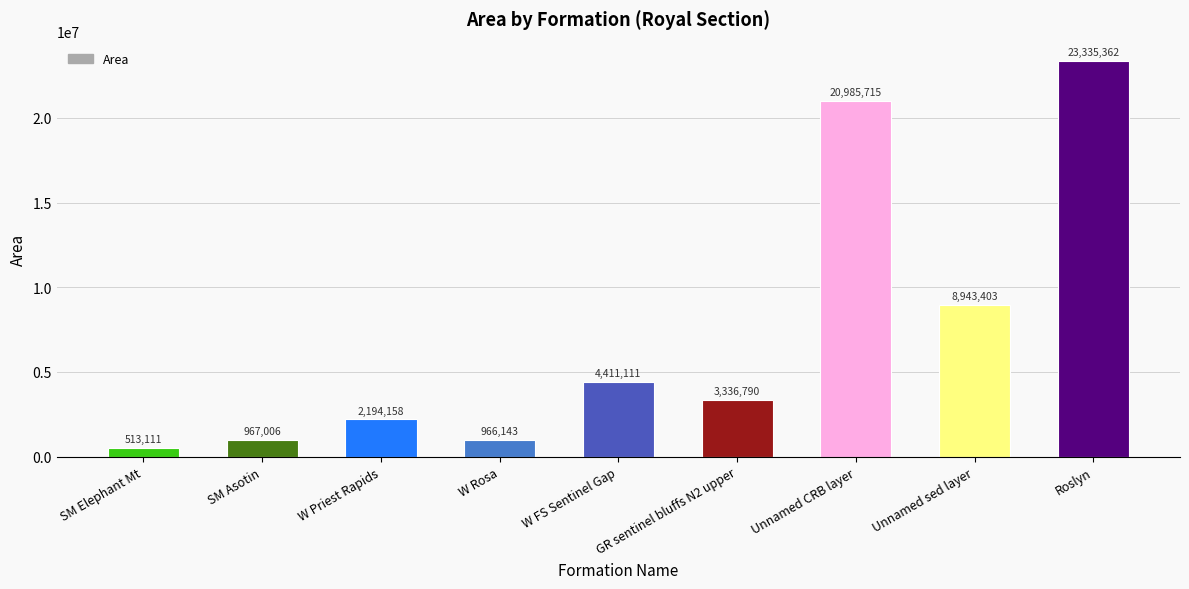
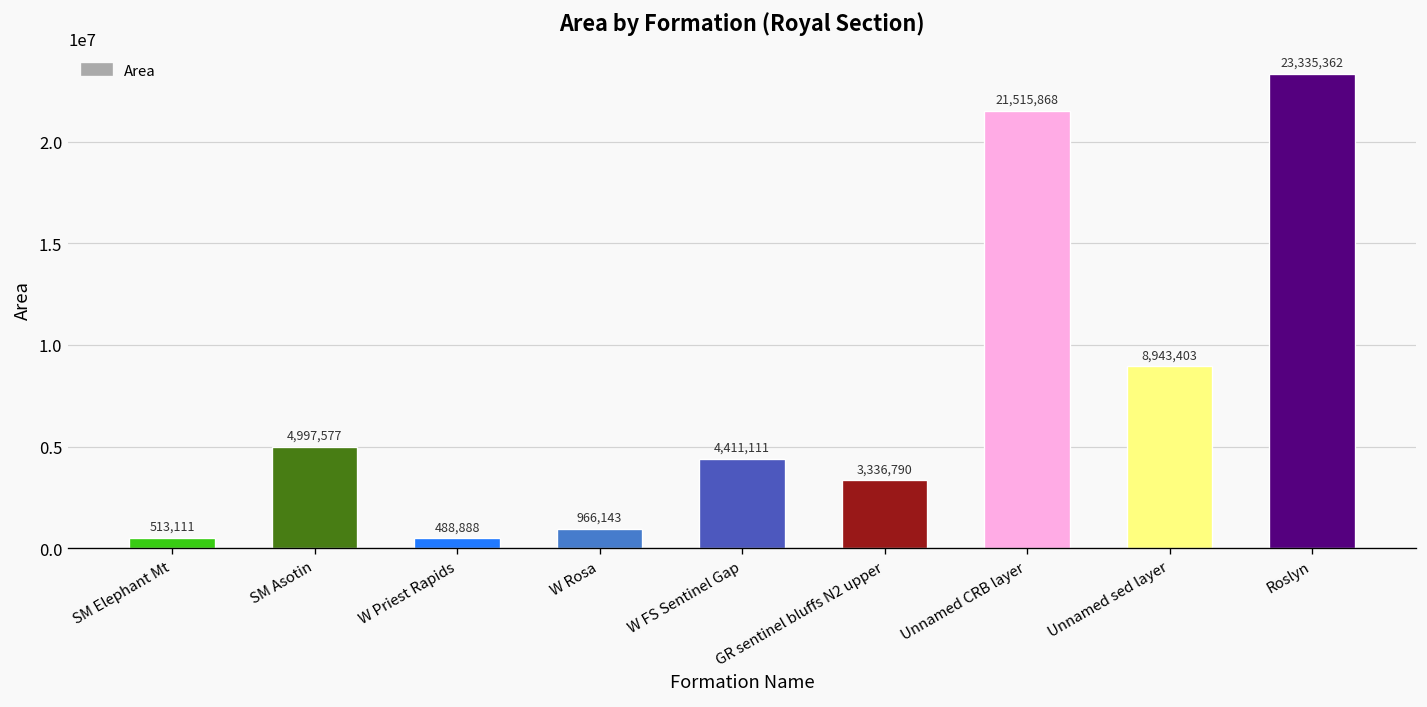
  {
    "SM Elephant Mt": "513,111",
-   "SM Asotin": "967,006",
-   "W Priest Rapids": "2,194,158",
+   "SM Asotin": "4,997,577",
+   "W Priest Rapids": "488,888",
    "W Rosa": "966,143",
    "W FS Sentinel Gap": "4,411,111",
    "GR sentinel bluffs N2 upper": "3,336,790",
-   "Unnamed CRB layer": "20,985,715",
+   "Unnamed CRB layer": "21,515,868",
    "Unnamed sed layer": "8,943,403",
    "Roslyn": "23,335,362"
  }
